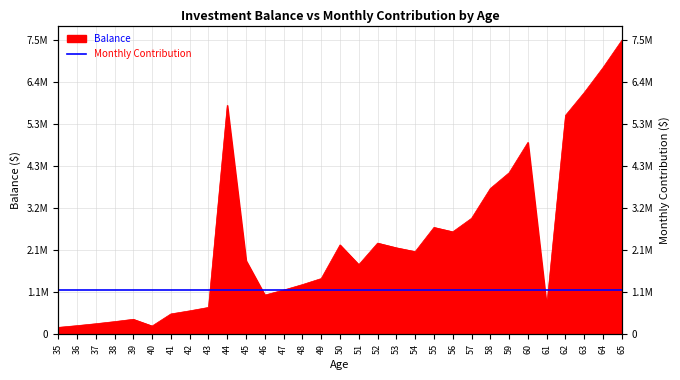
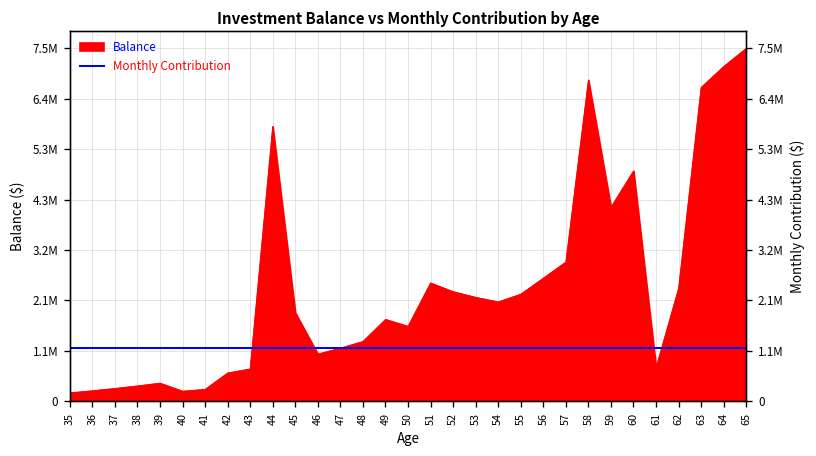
  {
    "Balance": {
      "35": 200000,
      "36": 200000,
      "37": 300000,
      "38": 300000,
      "39": 400000,
      "40": 200000,
-     "41": 500000,
+     "41": 300000,
      "42": 600000,
      "43": 700000,
      "44": 5800000,
      "45": 1900000,
      "46": 1000000,
      "48": 1300000,
-     "49": 1400000,
-     "50": 2300000,
-     "51": 1800000,
+     "49": 1700000,
+     "50": 1600000,
+     "51": 2500000,
      "52": 2300000,
      "53": 2200000,
      "54": 2100000,
-     "55": 2700000,
+     "55": 2300000,
      "56": 2600000,
      "57": 3000000,
-     "58": 3700000,
+     "58": 6800000,
      "59": 4100000,
      "60": 4900000,
      "61": 700000,
-     "62": 5600000,
-     "63": 6200000,
-     "64": 6800000,
+     "62": 2400000,
+     "63": 6700000,
+     "64": 7100000,
      "65": 7500000
    },
    "Monthly Contribution": {
      "35": 1100000,
      "36": 1100000,
      "37": 1100000,
      "38": 1100000,
      "39": 1100000,
      "40": 1100000,
      "41": 1100000,
      "42": 1100000,
      "43": 1100000,
      "44": 1100000,
      "45": 1100000,
      "46": 1100000,
      "48": 1100000,
      "49": 1100000,
      "50": 1100000,
      "51": 1100000,
      "52": 1100000,
      "53": 1100000,
      "54": 1100000,
      "55": 1100000,
      "56": 1100000,
      "57": 1100000,
      "58": 1100000,
      "59": 1100000,
      "60": 1100000,
      "61": 1100000,
      "62": 1100000,
      "63": 1100000,
      "64": 1100000,
      "65": 1100000
    }
  }
